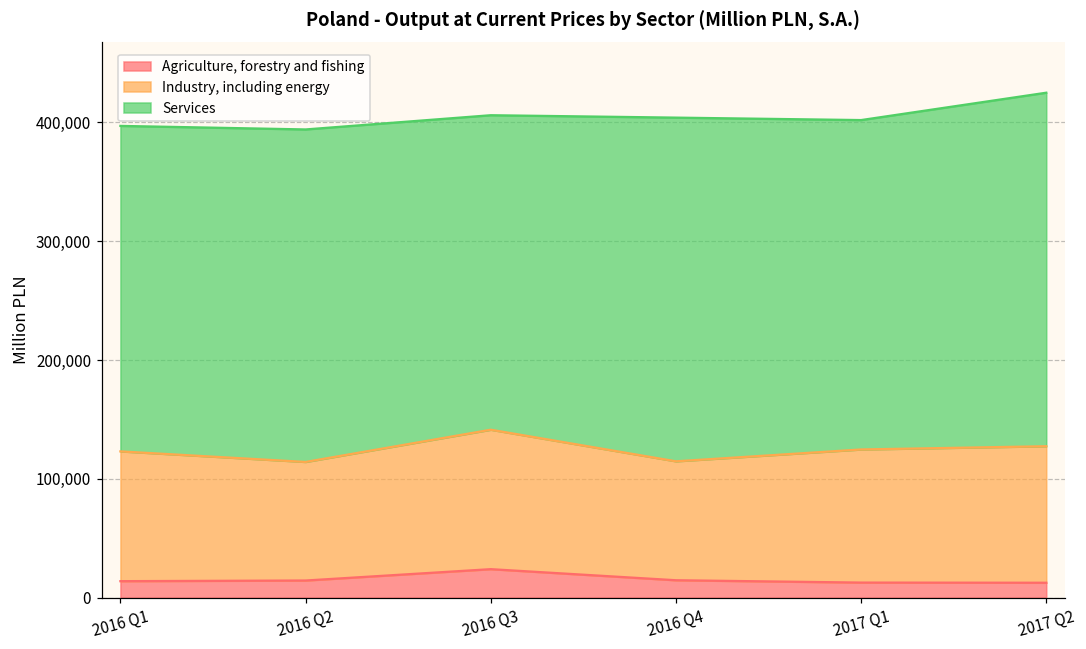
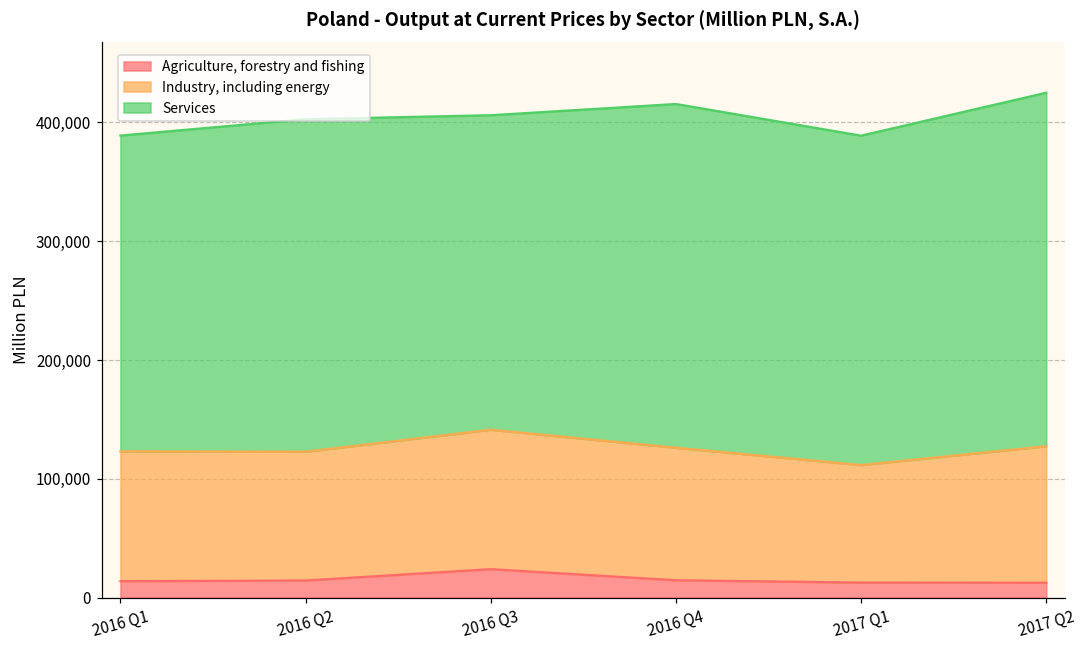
  {
    "Agriculture, forestry and fishing": {
      "2016 Q1": "14,000",
      "2016 Q2": "14,000",
      "2016 Q3": "24,000",
      "2016 Q4": "15,000",
      "2017 Q1": "13,000",
      "2017 Q2": "12,000"
    },
    "Industry, including energy": {
      "2016 Q1": "109,000",
-     "2016 Q2": "100,000",
+     "2016 Q2": "108,000",
      "2016 Q3": "117,000",
-     "2016 Q4": "100,000",
-     "2017 Q1": "112,000",
+     "2016 Q4": "112,000",
+     "2017 Q1": "99,000",
      "2017 Q2": "115,000"
    },
    "Services": {
-     "2016 Q1": "274,000",
+     "2016 Q1": "266,000",
      "2016 Q3": "265,000",
      "2016 Q4": "289,000",
      "2017 Q1": "277,000",
      "2017 Q2": "298,000"
    }
  }
